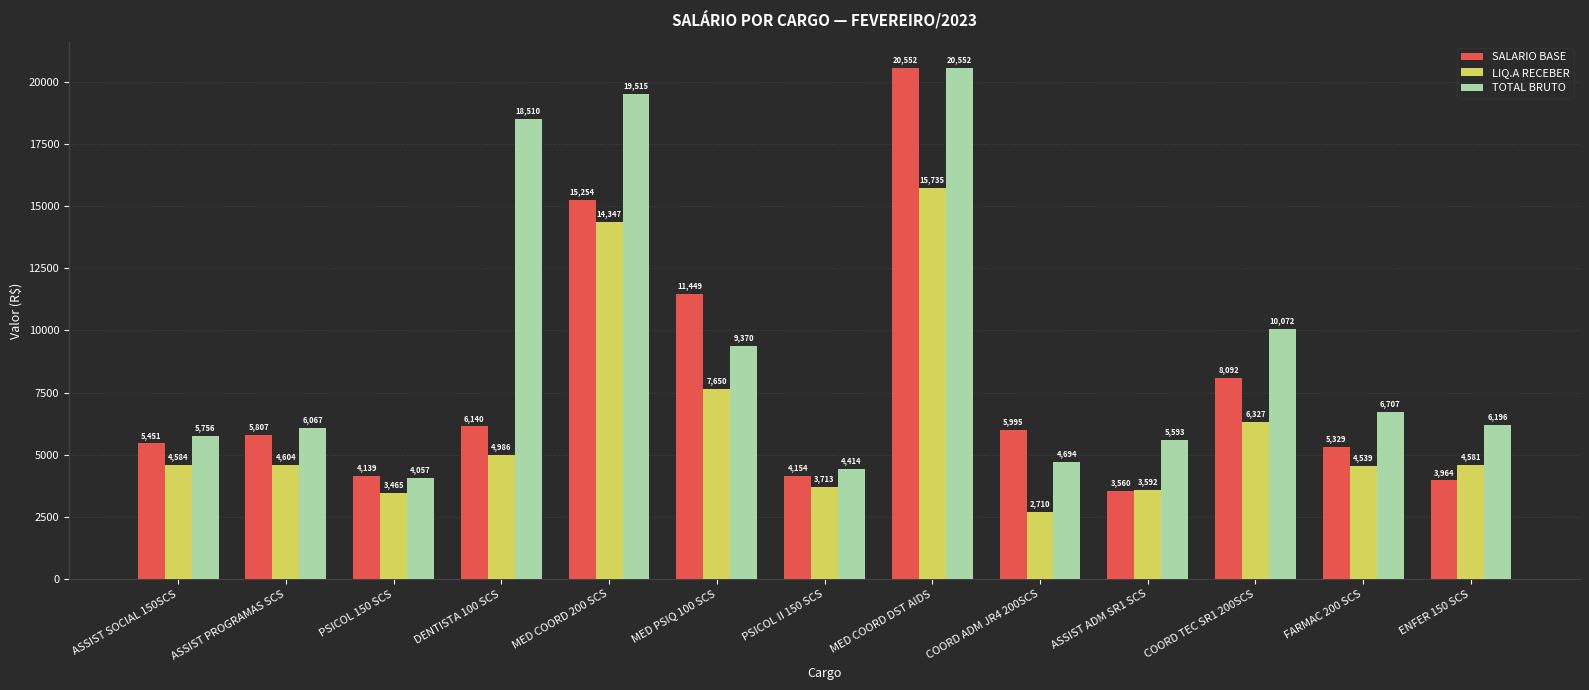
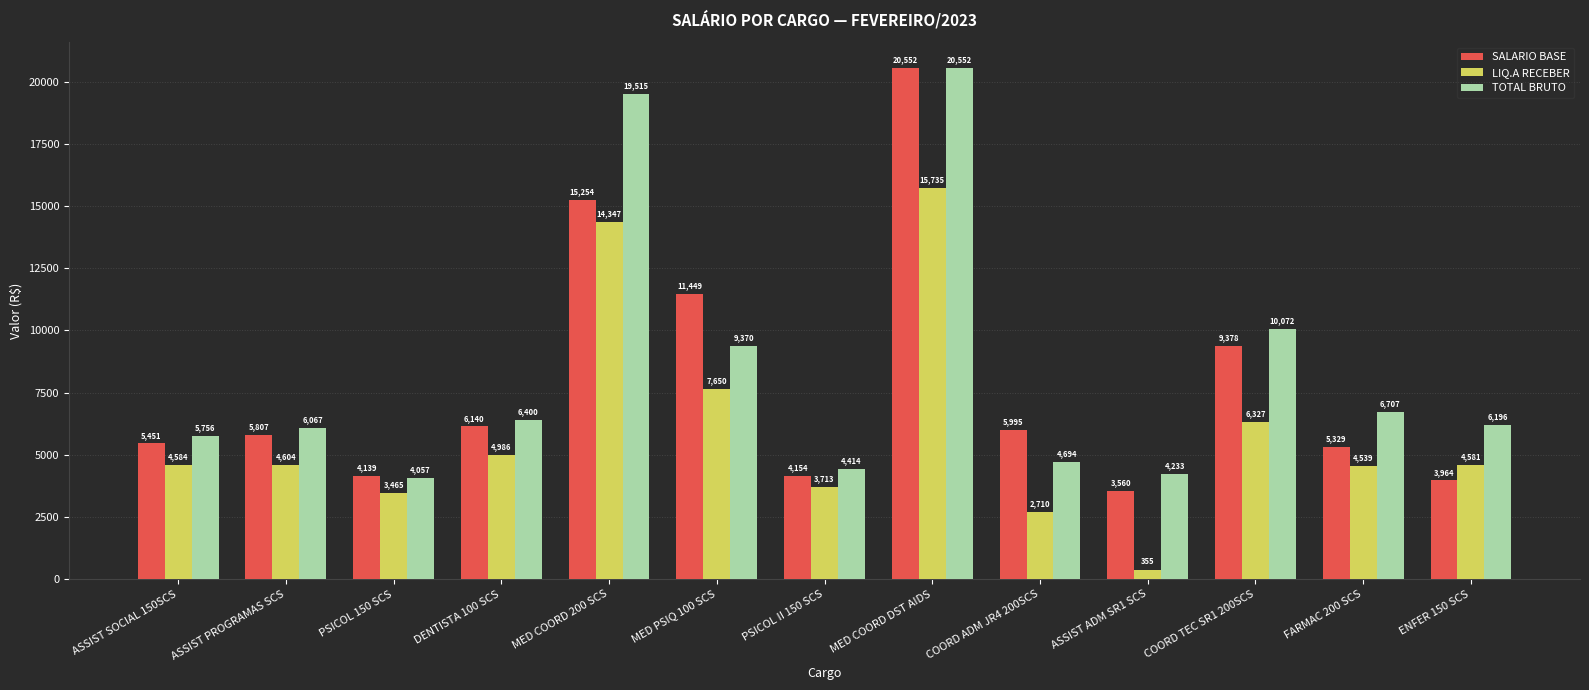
  {
    "SALARIO BASE": {
      "ASSIST SOCIAL 150SCS": "5,451",
      "ASSIST PROGRAMAS SCS": "5,807",
      "PSICOL 150 SCS": "4,139",
      "DENTISTA 100 SCS": "6,140",
      "MED COORD 200 SCS": "15,254",
      "MED PSIQ 100 SCS": "11,449",
      "PSICOL II 150 SCS": "4,154",
      "MED COORD DST AIDS": "20,552",
      "COORD ADM JR4 200SCS": "5,995",
      "ASSIST ADM SR1 SCS": "3,560",
-     "COORD TEC SR1 200SCS": "8,092",
+     "COORD TEC SR1 200SCS": "9,378",
      "FARMAC 200 SCS": "5,329",
      "ENFER 150 SCS": "3,964"
    },
    "LIQ.A RECEBER": {
      "ASSIST SOCIAL 150SCS": "4,584",
      "ASSIST PROGRAMAS SCS": "4,604",
      "PSICOL 150 SCS": "3,465",
      "DENTISTA 100 SCS": "4,986",
      "MED COORD 200 SCS": "14,347",
      "MED PSIQ 100 SCS": "7,650",
      "PSICOL II 150 SCS": "3,713",
      "MED COORD DST AIDS": "15,735",
      "COORD ADM JR4 200SCS": "2,710",
-     "ASSIST ADM SR1 SCS": "3,592",
+     "ASSIST ADM SR1 SCS": "355",
      "COORD TEC SR1 200SCS": "6,327",
      "FARMAC 200 SCS": "4,539",
      "ENFER 150 SCS": "4,581"
    },
    "TOTAL BRUTO": {
      "ASSIST SOCIAL 150SCS": "5,756",
      "ASSIST PROGRAMAS SCS": "6,067",
      "PSICOL 150 SCS": "4,057",
-     "DENTISTA 100 SCS": "18,510",
+     "DENTISTA 100 SCS": "6,400",
      "MED COORD 200 SCS": "19,515",
      "MED PSIQ 100 SCS": "9,370",
      "PSICOL II 150 SCS": "4,414",
      "MED COORD DST AIDS": "20,552",
      "COORD ADM JR4 200SCS": "4,694",
-     "ASSIST ADM SR1 SCS": "5,593",
+     "ASSIST ADM SR1 SCS": "4,233",
      "COORD TEC SR1 200SCS": "10,072",
      "FARMAC 200 SCS": "6,707",
      "ENFER 150 SCS": "6,196"
    }
  }
